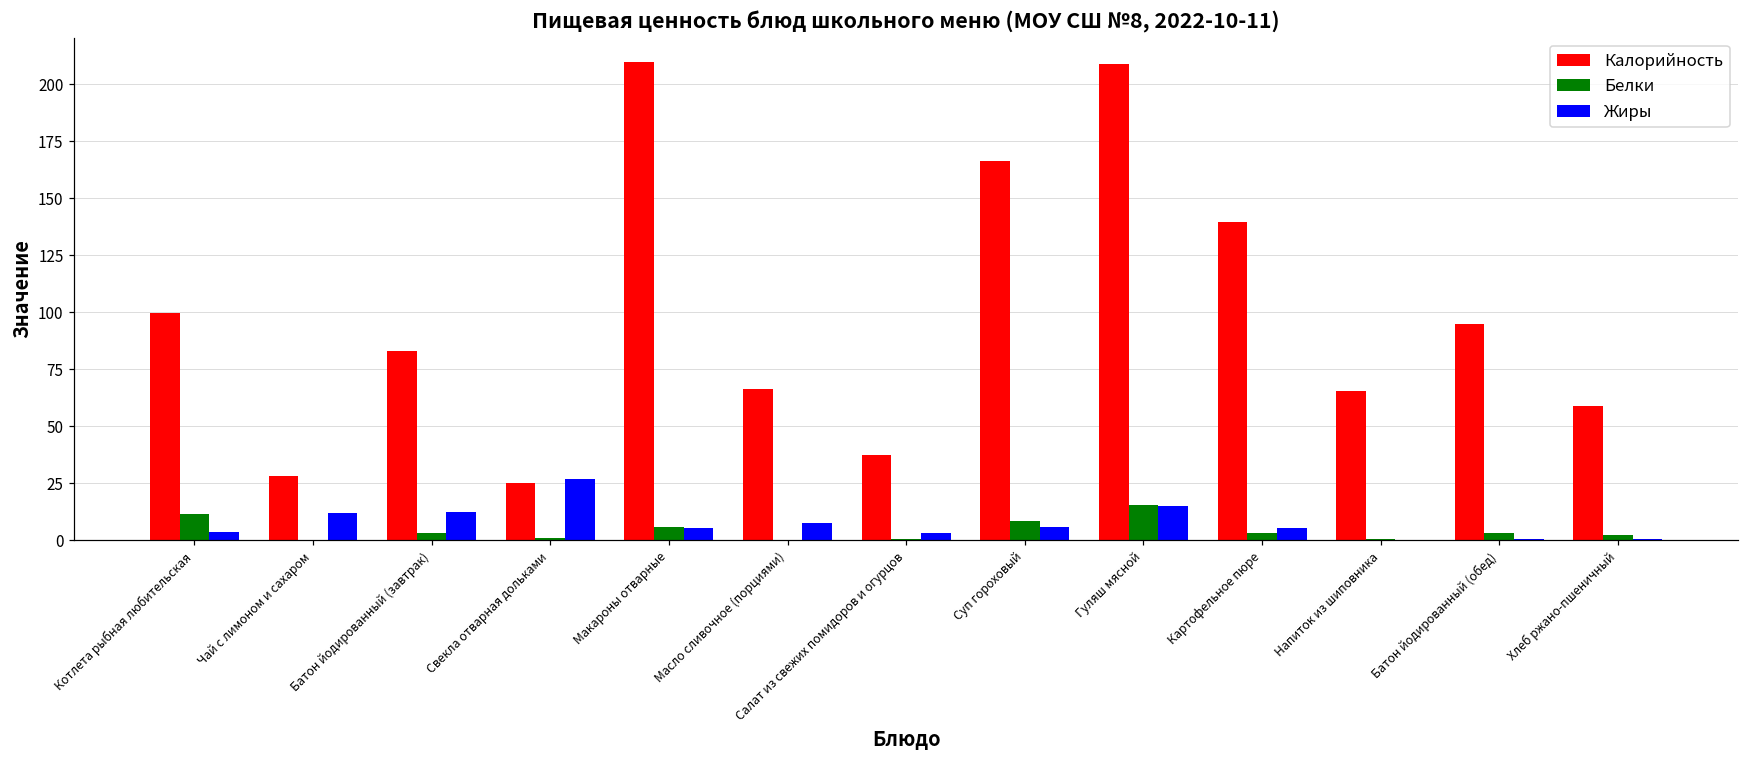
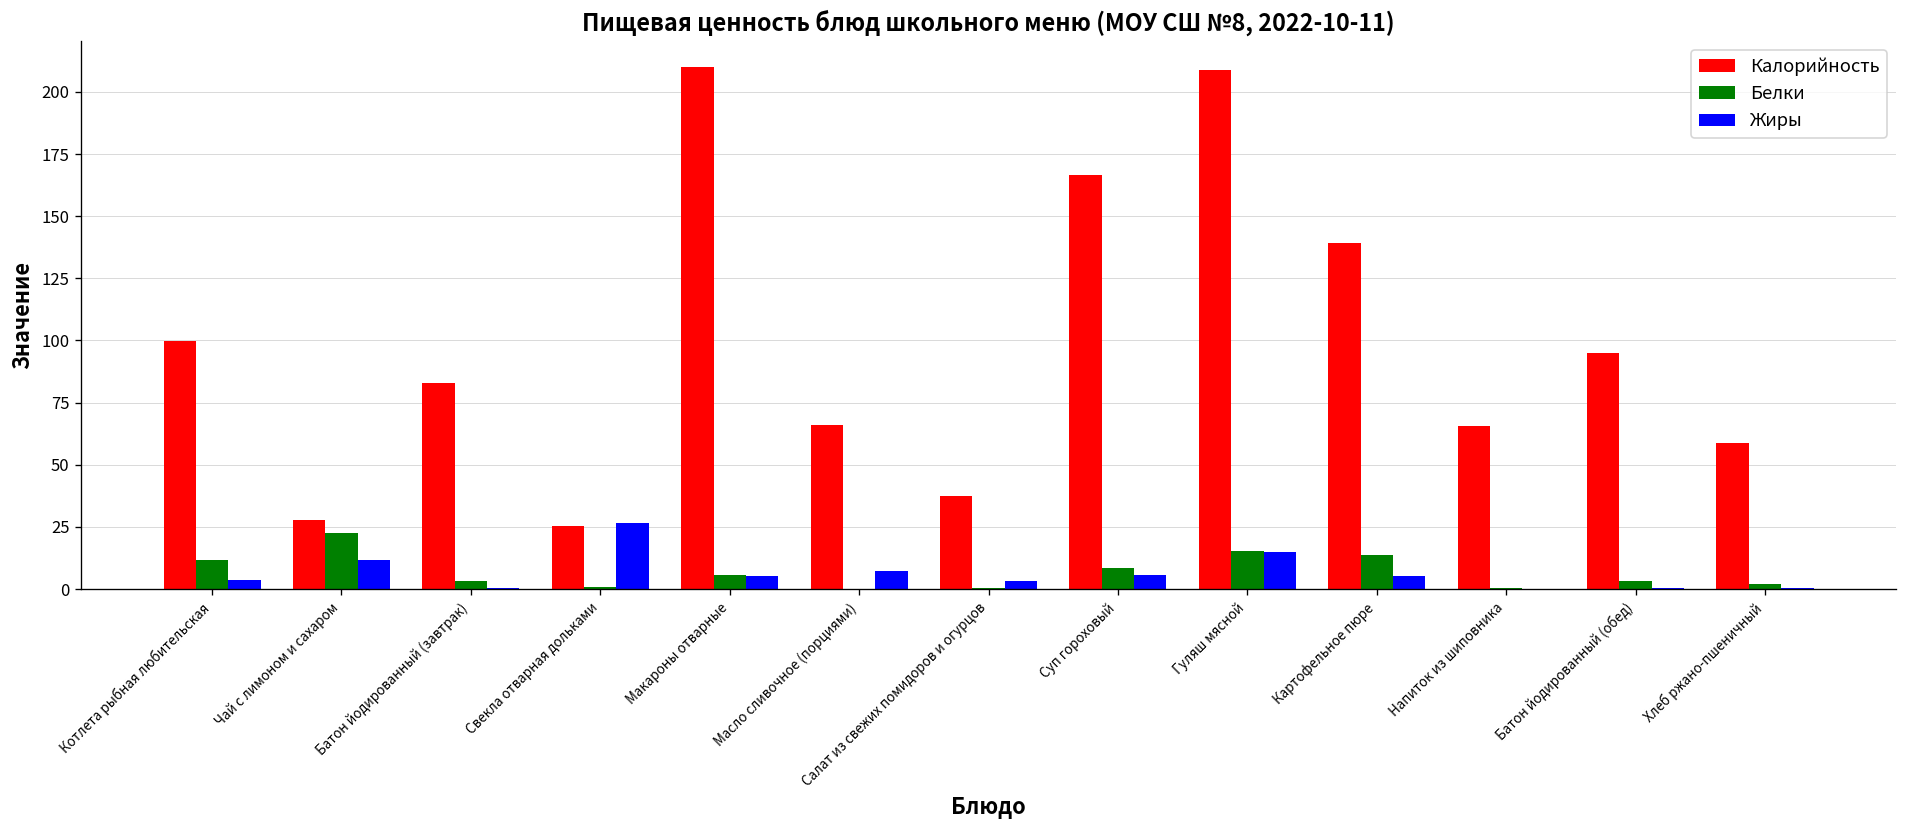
  {
    "Калорийность": {
      "Котлета рыбная любительская": 100,
      "Чай с лимоном и сахаром": 28,
      "Батон йодированный (завтрак)": 83,
      "Свекла отварная дольками": 25,
      "Макароны отварные": 210,
      "Масло сливочное (порциями)": 66,
      "Салат из свежих помидоров и огурцов": 38,
      "Суп гороховый": 166,
      "Гуляш мясной": 209,
      "Картофельное пюре": 139,
      "Напиток из шиповника": 65,
      "Батон йодированный (обед)": 95,
      "Хлеб ржано-пшеничный": 59
    },
    "Белки": {
      "Котлета рыбная любительская": 12,
-     "Чай с лимоном и сахаром": 0,
+     "Чай с лимоном и сахаром": 23,
      "Батон йодированный (завтрак)": 3,
      "Макароны отварные": 6,
      "Суп гороховый": 8,
      "Гуляш мясной": 15,
-     "Картофельное пюре": 3,
+     "Картофельное пюре": 14,
      "Батон йодированный (обед)": 3,
      "Хлеб ржано-пшеничный": 2
    },
    "Жиры": {
      "Котлета рыбная любительская": 4,
      "Чай с лимоном и сахаром": 12,
-     "Батон йодированный (завтрак)": 12,
+     "Батон йодированный (завтрак)": 0,
      "Свекла отварная дольками": 27,
      "Макароны отварные": 5,
      "Масло сливочное (порциями)": 7,
      "Салат из свежих помидоров и огурцов": 3,
      "Суп гороховый": 6,
      "Гуляш мясной": 15,
      "Картофельное пюре": 5
    }
  }
